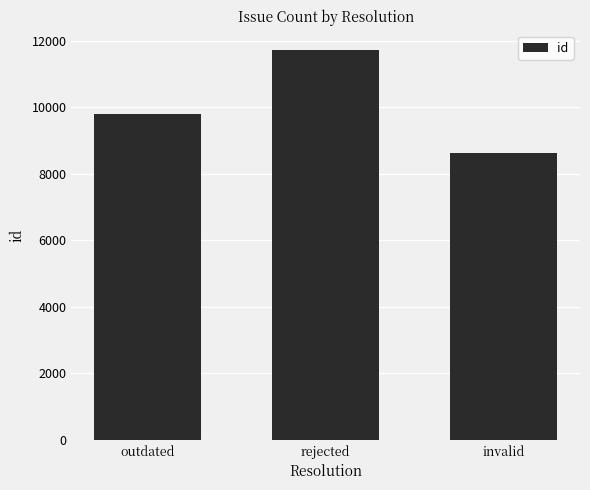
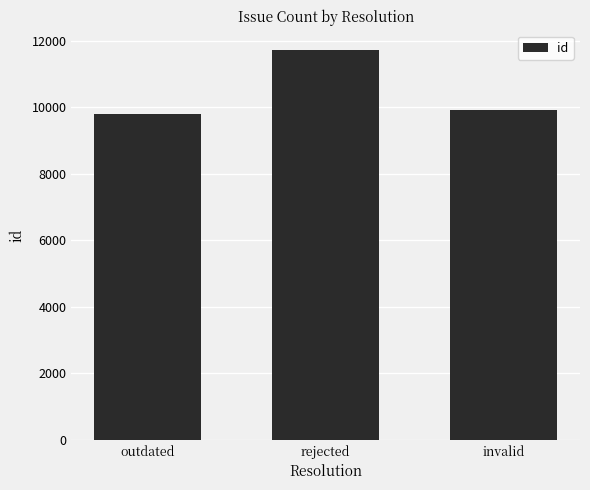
  {
    "outdated": 9800,
    "rejected": 11700,
-   "invalid": 8600
+   "invalid": 9900
  }
